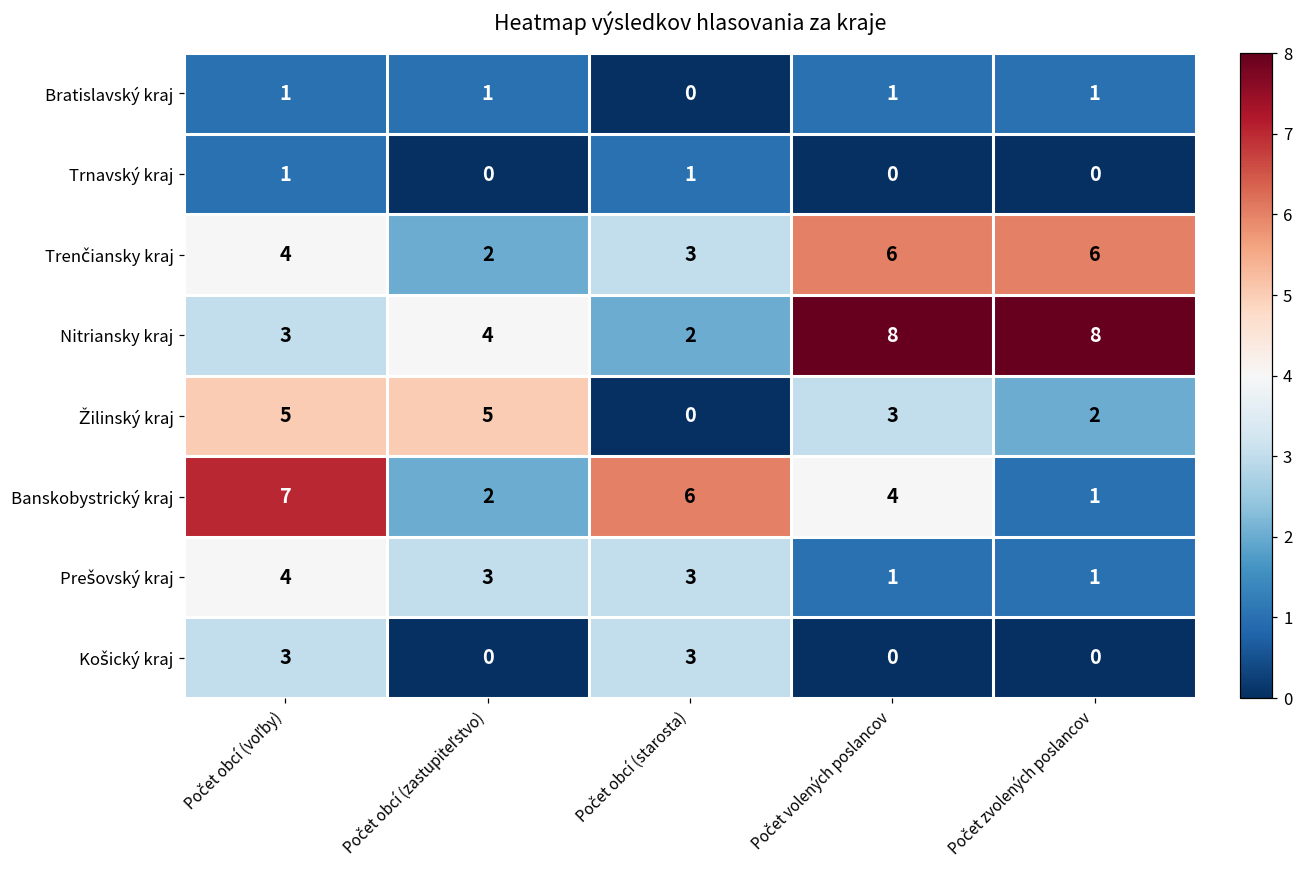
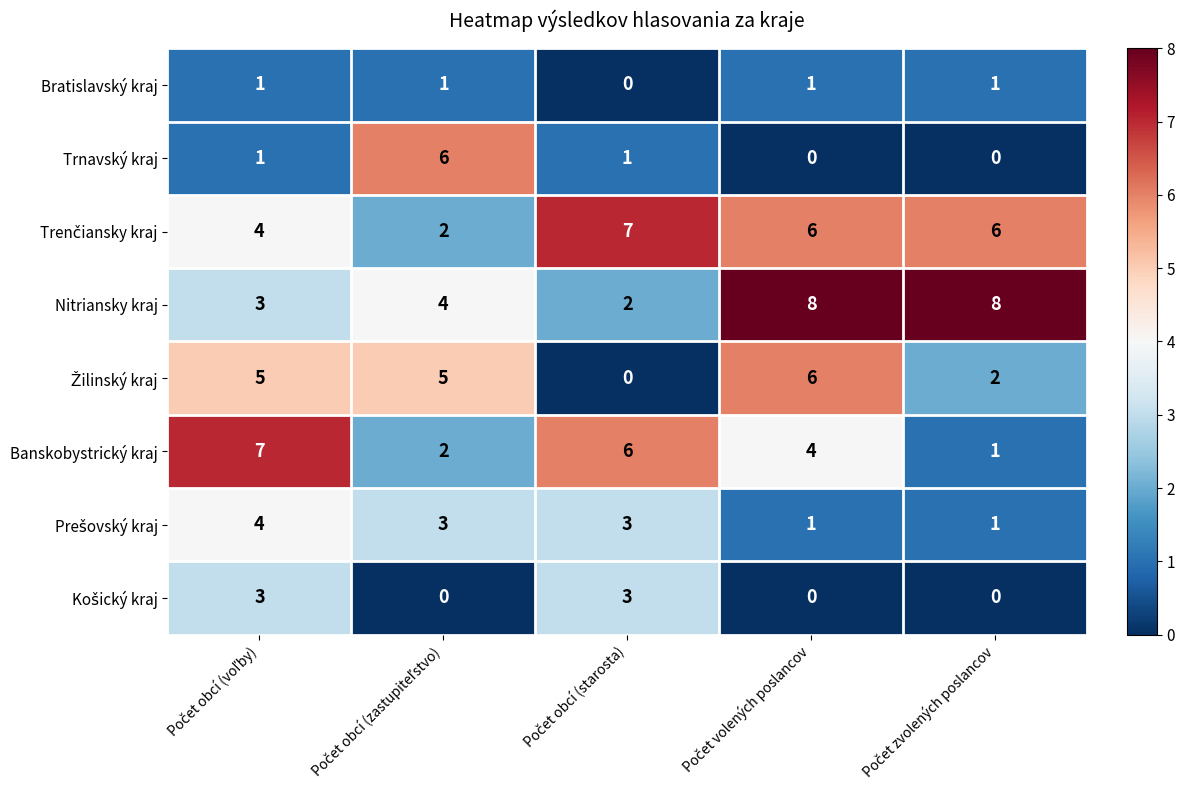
  {
    "Bratislavský kraj": {
      "Počet obcí (voľby)": 1,
      "Počet obcí (zastupiteľstvo)": 1,
      "Počet obcí (starosta)": 0,
      "Počet volených poslancov": 1,
      "Počet zvolených poslancov": 1
    },
    "Trnavský kraj": {
      "Počet obcí (voľby)": 1,
-     "Počet obcí (zastupiteľstvo)": 0,
+     "Počet obcí (zastupiteľstvo)": 6,
      "Počet obcí (starosta)": 1,
      "Počet volených poslancov": 0,
      "Počet zvolených poslancov": 0
    },
    "Trenčiansky kraj": {
      "Počet obcí (voľby)": 4,
      "Počet obcí (zastupiteľstvo)": 2,
-     "Počet obcí (starosta)": 3,
+     "Počet obcí (starosta)": 7,
      "Počet volených poslancov": 6,
      "Počet zvolených poslancov": 6
    },
    "Nitriansky kraj": {
      "Počet obcí (voľby)": 3,
      "Počet obcí (zastupiteľstvo)": 4,
      "Počet obcí (starosta)": 2,
      "Počet volených poslancov": 8,
      "Počet zvolených poslancov": 8
    },
    "Žilinský kraj": {
      "Počet obcí (voľby)": 5,
      "Počet obcí (zastupiteľstvo)": 5,
      "Počet obcí (starosta)": 0,
-     "Počet volených poslancov": 3,
+     "Počet volených poslancov": 6,
      "Počet zvolených poslancov": 2
    },
    "Banskobystrický kraj": {
      "Počet obcí (voľby)": 7,
      "Počet obcí (zastupiteľstvo)": 2,
      "Počet obcí (starosta)": 6,
      "Počet volených poslancov": 4,
      "Počet zvolených poslancov": 1
    },
    "Prešovský kraj": {
      "Počet obcí (voľby)": 4,
      "Počet obcí (zastupiteľstvo)": 3,
      "Počet obcí (starosta)": 3,
      "Počet volených poslancov": 1,
      "Počet zvolených poslancov": 1
    },
    "Košický kraj": {
      "Počet obcí (voľby)": 3,
      "Počet obcí (zastupiteľstvo)": 0,
      "Počet obcí (starosta)": 3,
      "Počet volených poslancov": 0,
      "Počet zvolených poslancov": 0
    }
  }
